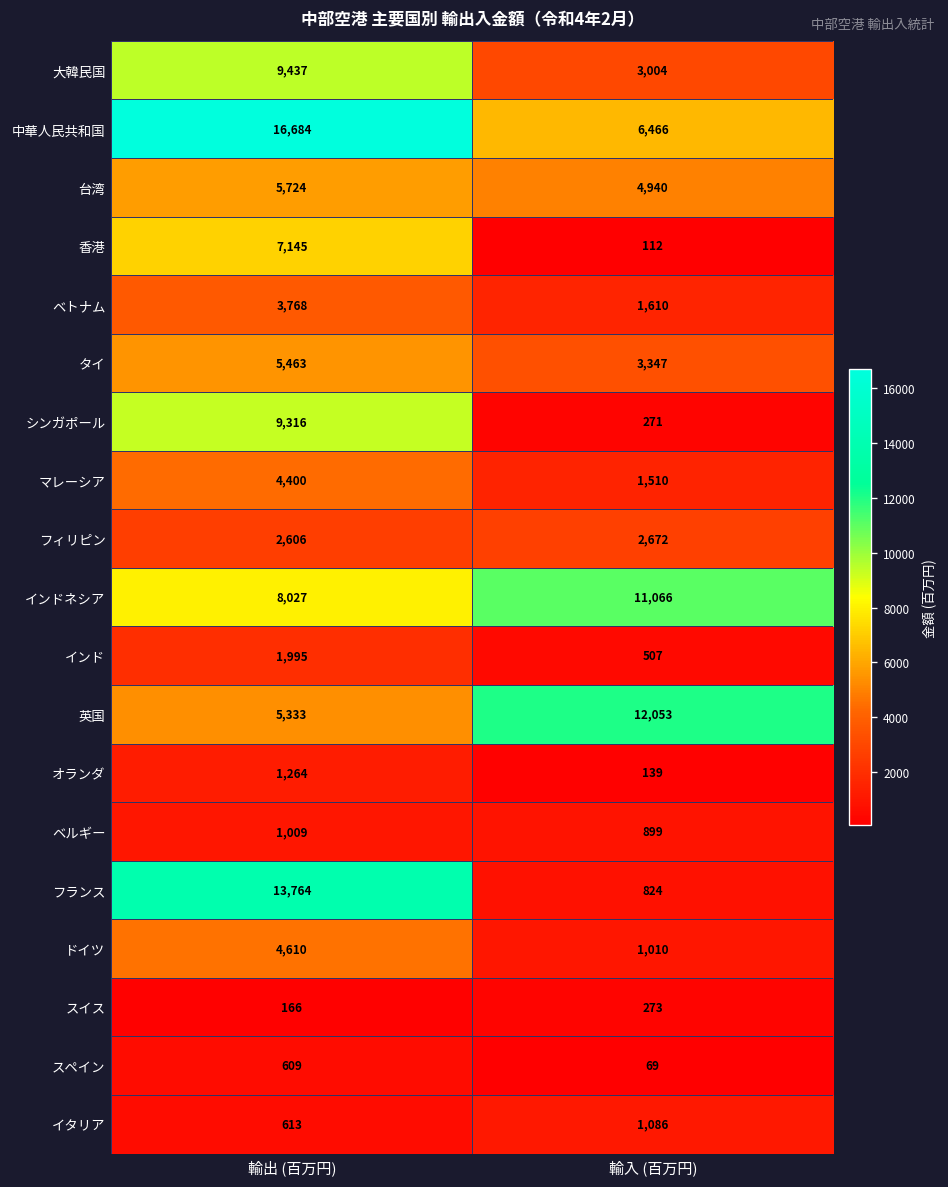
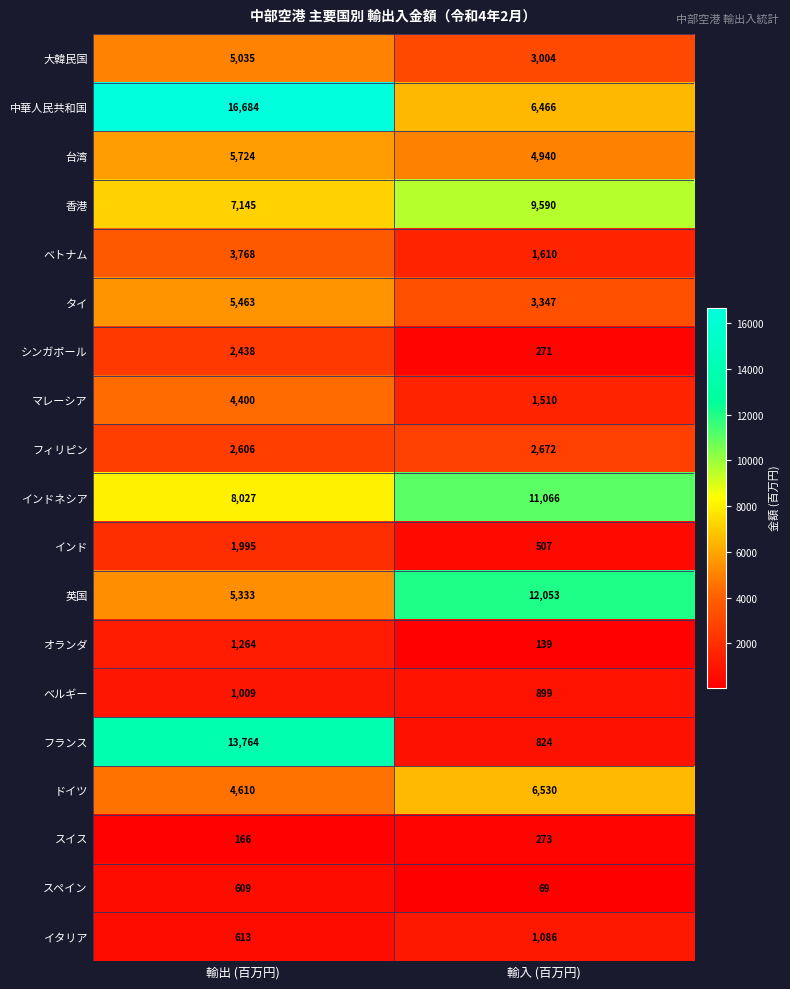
  {
    "大韓民国": {
-     "輸出 (百万円)": "9,437",
+     "輸出 (百万円)": "5,035",
      "輸入 (百万円)": "3,004"
    },
    "中華人民共和国": {
      "輸出 (百万円)": "16,684",
      "輸入 (百万円)": "6,466"
    },
    "台湾": {
      "輸出 (百万円)": "5,724",
      "輸入 (百万円)": "4,940"
    },
    "香港": {
      "輸出 (百万円)": "7,145",
-     "輸入 (百万円)": "112"
+     "輸入 (百万円)": "9,590"
    },
    "ベトナム": {
      "輸出 (百万円)": "3,768",
      "輸入 (百万円)": "1,610"
    },
    "タイ": {
      "輸出 (百万円)": "5,463",
      "輸入 (百万円)": "3,347"
    },
    "シンガポール": {
-     "輸出 (百万円)": "9,316",
+     "輸出 (百万円)": "2,438",
      "輸入 (百万円)": "271"
    },
    "マレーシア": {
      "輸出 (百万円)": "4,400",
      "輸入 (百万円)": "1,510"
    },
    "フィリピン": {
      "輸出 (百万円)": "2,606",
      "輸入 (百万円)": "2,672"
    },
    "インドネシア": {
      "輸出 (百万円)": "8,027",
      "輸入 (百万円)": "11,066"
    },
    "インド": {
      "輸出 (百万円)": "1,995",
      "輸入 (百万円)": "507"
    },
    "英国": {
      "輸出 (百万円)": "5,333",
      "輸入 (百万円)": "12,053"
    },
    "オランダ": {
      "輸出 (百万円)": "1,264",
      "輸入 (百万円)": "139"
    },
    "ベルギー": {
      "輸出 (百万円)": "1,009",
      "輸入 (百万円)": "899"
    },
    "フランス": {
      "輸出 (百万円)": "13,764",
      "輸入 (百万円)": "824"
    },
    "ドイツ": {
      "輸出 (百万円)": "4,610",
-     "輸入 (百万円)": "1,010"
+     "輸入 (百万円)": "6,530"
    },
    "スイス": {
      "輸出 (百万円)": "166",
      "輸入 (百万円)": "273"
    },
    "スペイン": {
      "輸出 (百万円)": "609",
      "輸入 (百万円)": "69"
    },
    "イタリア": {
      "輸出 (百万円)": "613",
      "輸入 (百万円)": "1,086"
    }
  }
